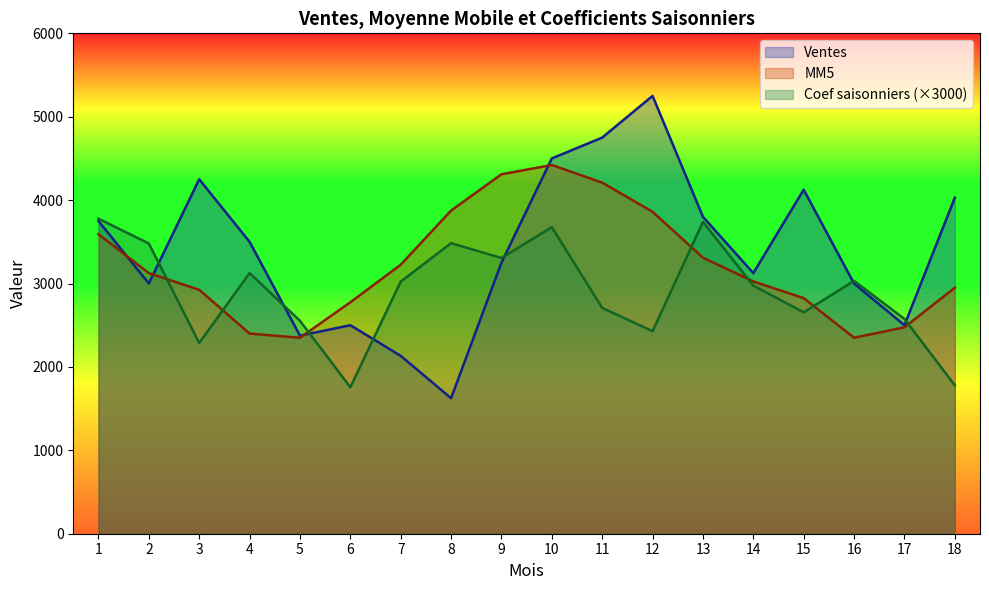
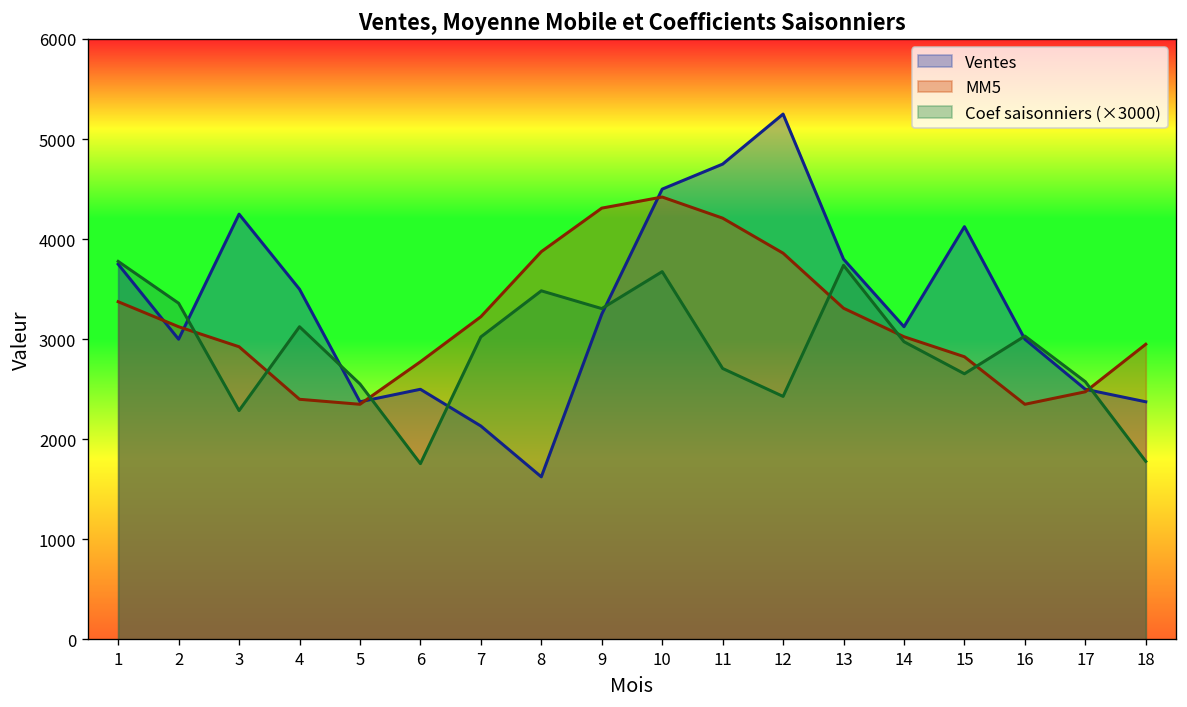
  {
    "Ventes": {
      "2": 3000,
      "3": 4300,
      "4": 3500,
      "6": 2500,
      "7": 2100,
      "8": 1600,
      "9": 3300,
      "10": 4500,
      "11": 4800,
      "12": 5300,
      "13": 3800,
      "14": 3100,
      "15": 4100,
      "16": 3000,
-     "18": 4000
+     "18": 2400
    },
    "MM5": {
-     "1": 3600,
+     "1": 3400,
      "2": 3100,
      "3": 2900,
      "4": 2400,
      "6": 2800,
      "7": 3200,
      "8": 3900,
      "9": 4300,
      "10": 4400,
      "11": 4200,
      "12": 3900,
      "13": 3300,
      "14": 3000,
      "15": 2800,
      "16": 2400,
      "18": 3000
    },
    "Coef saisonniers (×3000)": {
-     "2": 3500,
+     "2": 3400,
      "3": 2300,
      "4": 3100,
      "5": 2600,
      "6": 1800,
      "7": 3000,
      "8": 3500,
      "9": 3300,
      "10": 3700,
      "11": 2700,
      "12": 2400,
      "13": 3700,
      "14": 3000,
      "15": 2700,
      "16": 3000,
      "17": 2600,
      "18": 1800
    }
  }
